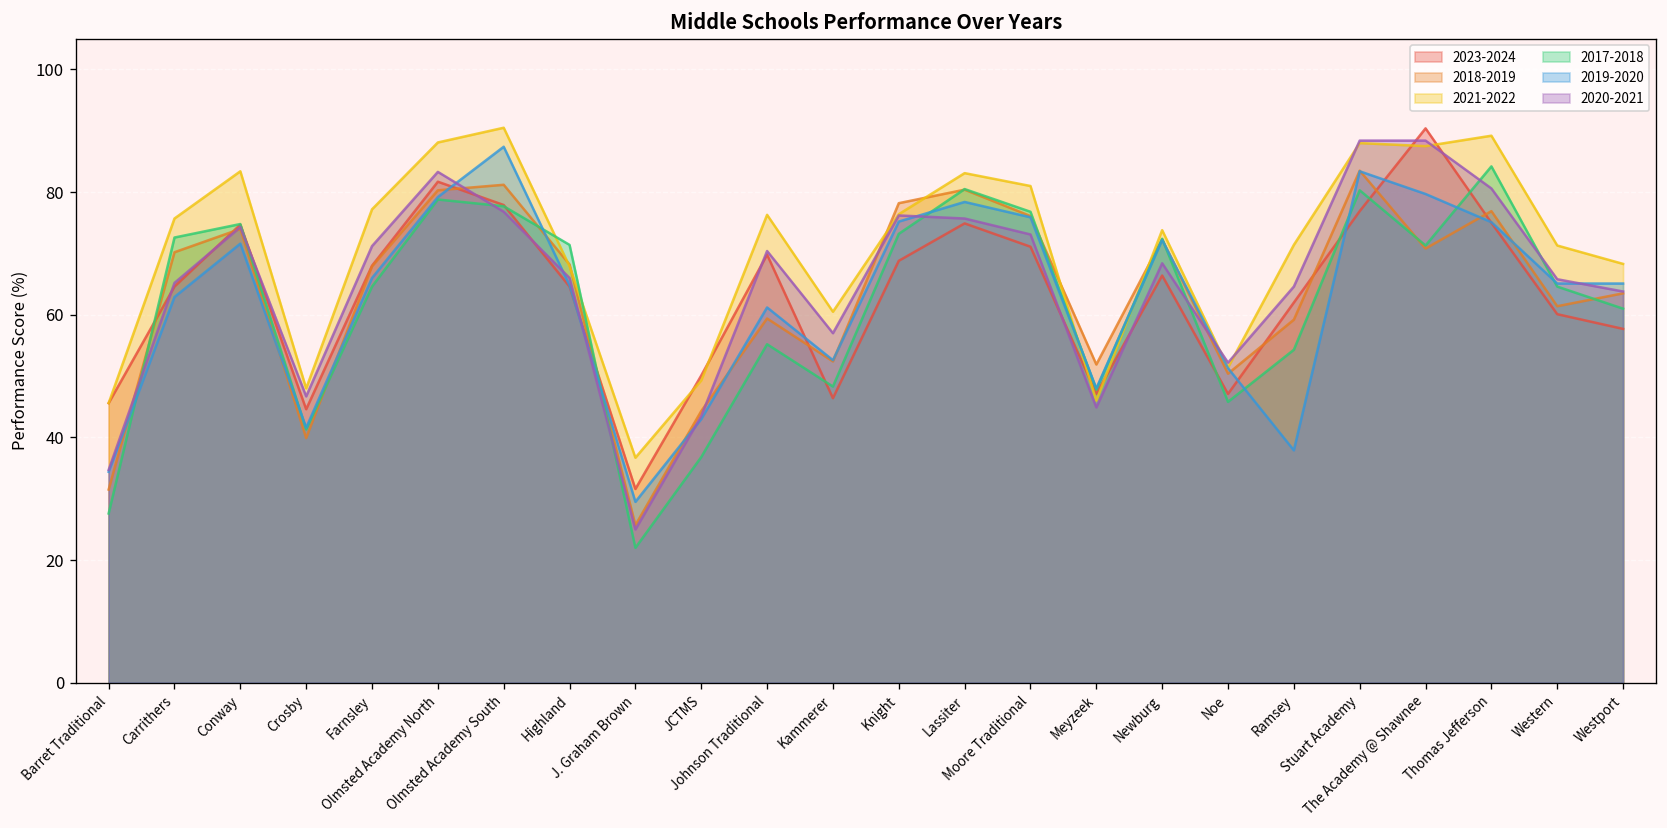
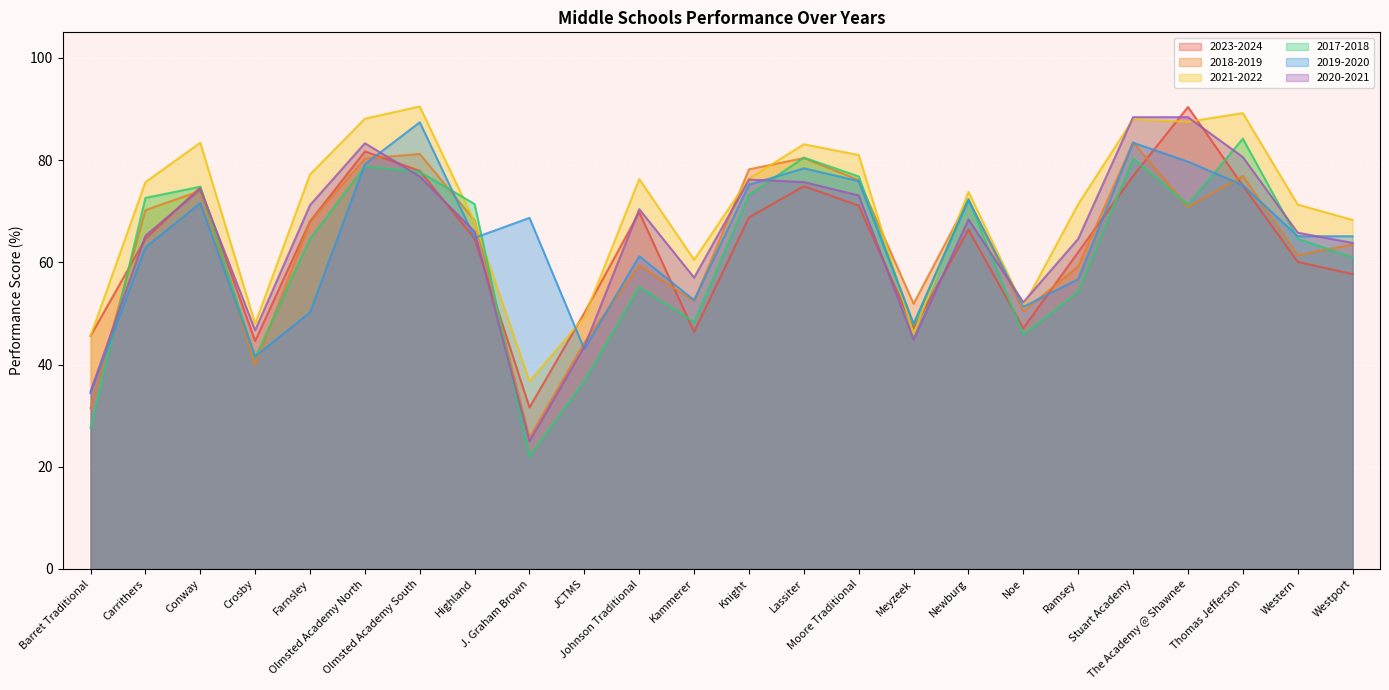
  {
    "2017-2018": {
      "Barret Traditional": 28,
      "Carrithers": 73,
      "Farnsley": 65,
      "Highland": 71,
      "J. Graham Brown": 22,
      "JCTMS": 37,
      "Johnson Traditional": 55,
      "Kammerer": 48,
      "Knight": 73,
      "Moore Traditional": 77,
      "Noe": 46,
      "Ramsey": 54,
      "Stuart Academy": 80,
      "Thomas Jefferson": 84,
      "Westport": 61
    },
    "2019-2020": {
      "Carrithers": 63,
      "Conway": 72,
-     "Farnsley": 66,
+     "Farnsley": 50,
      "Olmsted Academy South": 87,
-     "J. Graham Brown": 30,
+     "J. Graham Brown": 69,
      "Johnson Traditional": 61,
      "Knight": 75,
      "Lassiter": 78,
-     "Ramsey": 38,
+     "Ramsey": 57,
      "The Academy @ Shawnee": 80,
      "Westport": 65
    },
    "2020-2021": {
      "Carrithers": 65,
      "Crosby": 47,
      "Farnsley": 71,
      "Olmsted Academy North": 83,
      "Olmsted Academy South": 77,
      "Highland": 66,
      "J. Graham Brown": 25,
      "Johnson Traditional": 70,
      "Kammerer": 57,
      "Lassiter": 76,
      "Moore Traditional": 73,
      "Meyzeek": 45,
      "Newburg": 68,
      "Noe": 52,
      "Ramsey": 65,
      "The Academy @ Shawnee": 88,
      "Thomas Jefferson": 81,
      "Western": 66
    }
  }
